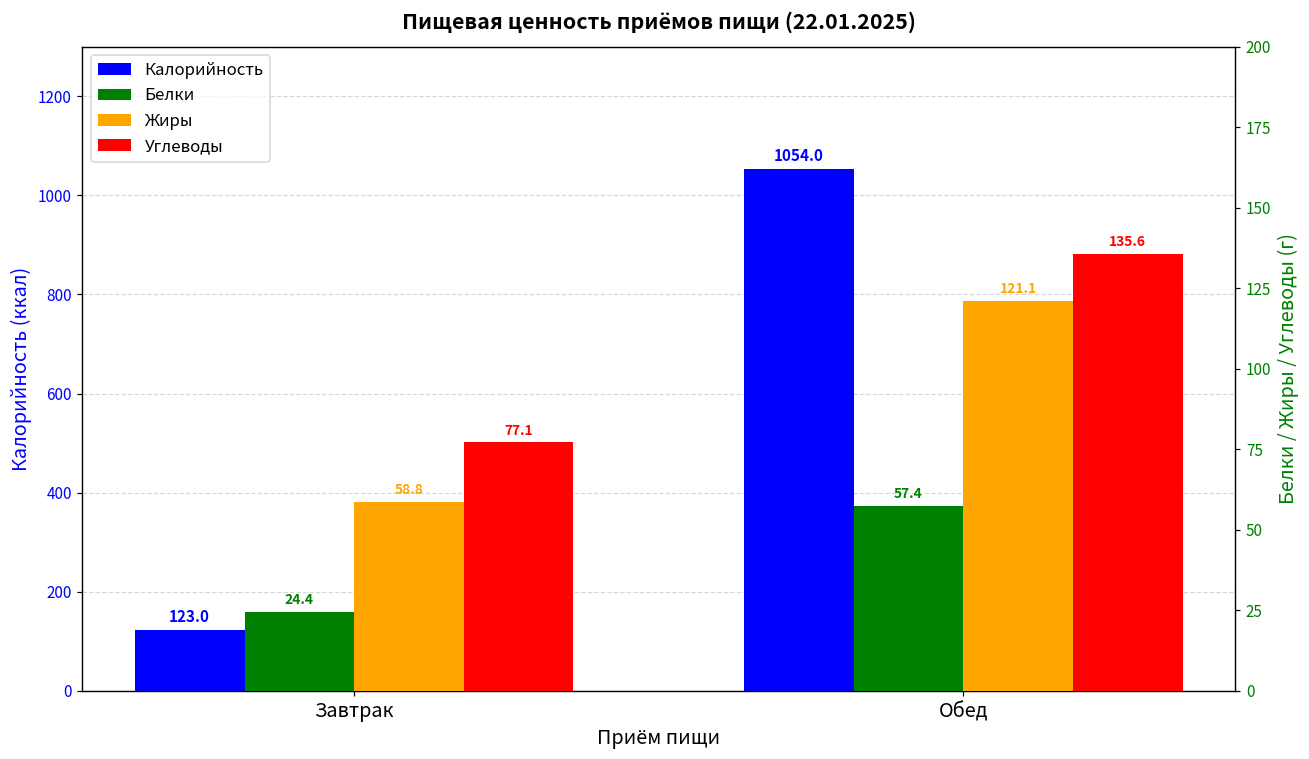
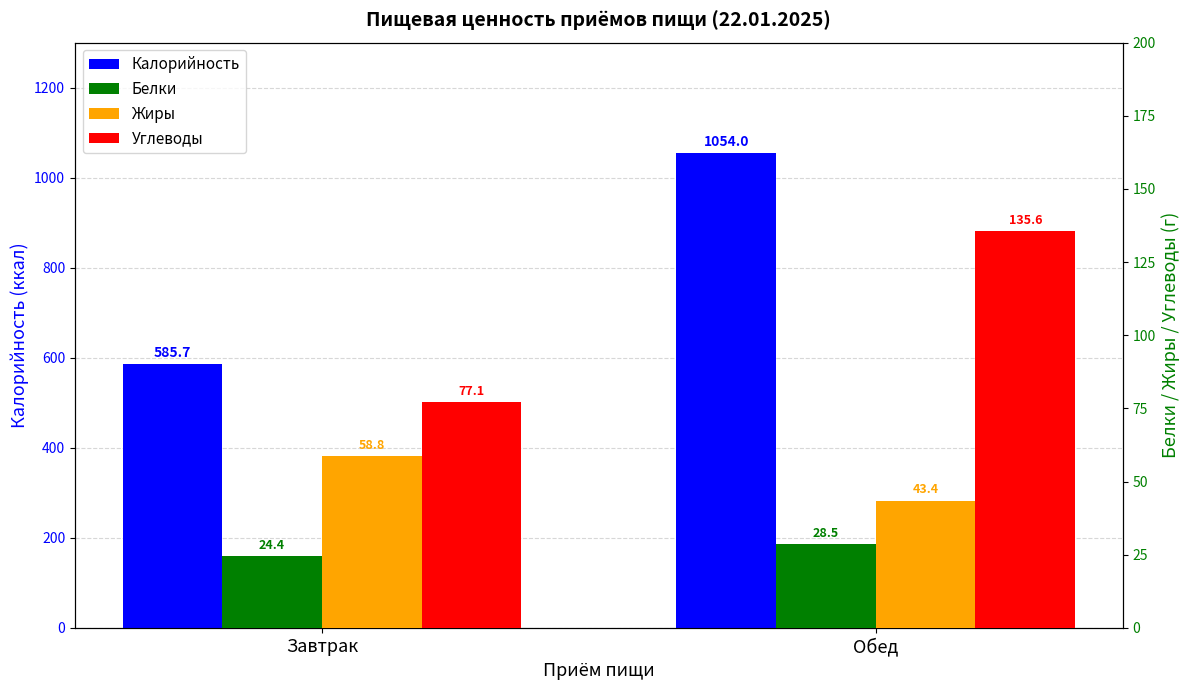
  {
    "Калорийность": {
-     "Завтрак": 123.0,
+     "Завтрак": 585.7,
      "Обед": 1054.0
    },
    "Белки": {
      "Завтрак": 24.4,
-     "Обед": 57.4
+     "Обед": 28.5
    },
    "Жиры": {
      "Завтрак": 58.8,
-     "Обед": 121.1
+     "Обед": 43.4
    },
    "Углеводы": {
      "Завтрак": 77.1,
      "Обед": 135.6
    }
  }
